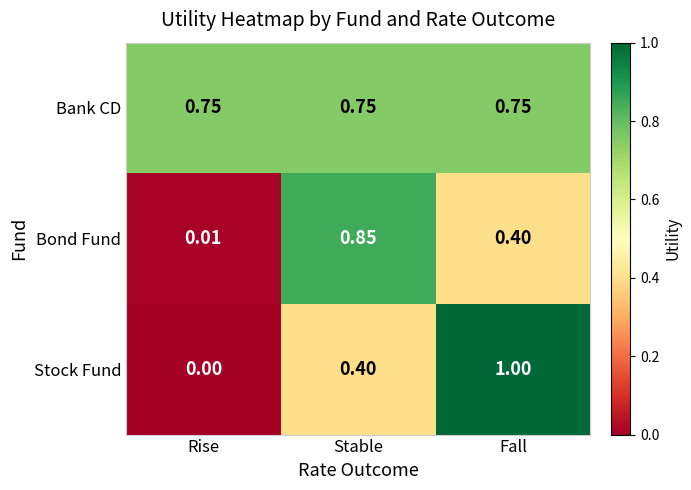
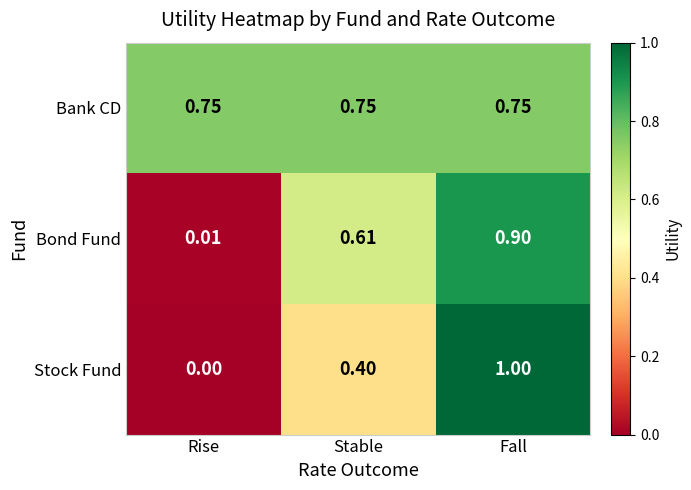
  {
    "Bank CD": {
      "Rise": 0.75,
      "Stable": 0.75,
      "Fall": 0.75
    },
    "Bond Fund": {
      "Rise": 0.01,
-     "Stable": 0.85,
-     "Fall": 0.40
+     "Stable": 0.61,
+     "Fall": 0.90
    },
    "Stock Fund": {
      "Rise": 0.00,
      "Stable": 0.40,
      "Fall": 1.00
    }
  }
